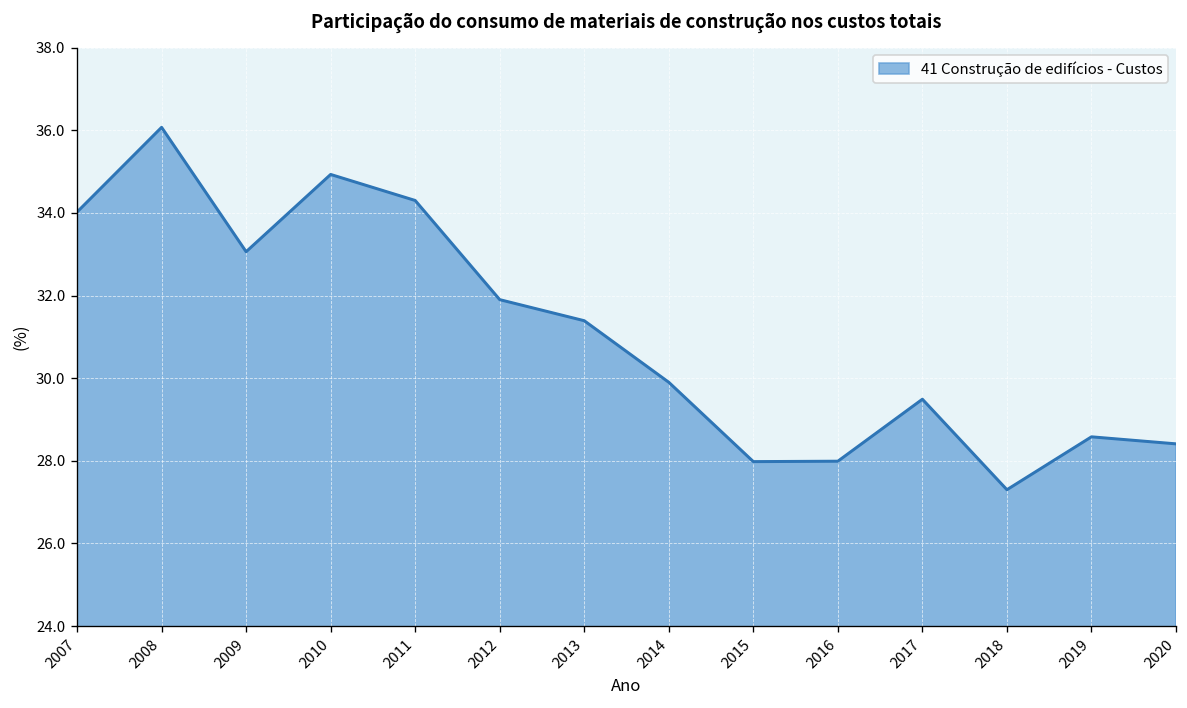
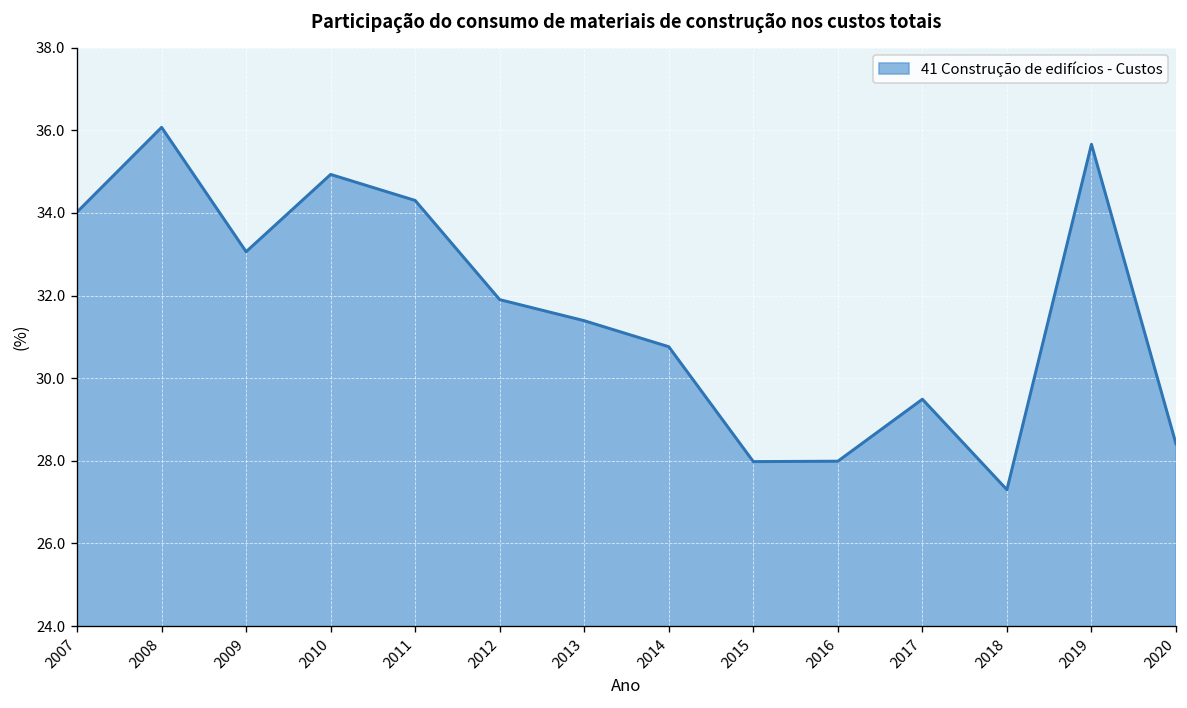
  {
    "2007": 34.0,
    "2008": 36.1,
    "2009": 33.1,
    "2010": 34.9,
    "2011": 34.3,
    "2012": 31.9,
    "2013": 31.4,
-   "2014": 29.9,
+   "2014": 30.8,
    "2015": 28.0,
    "2016": 28.0,
    "2017": 29.5,
    "2018": 27.3,
-   "2019": 28.6,
+   "2019": 35.7,
    "2020": 28.4
  }
